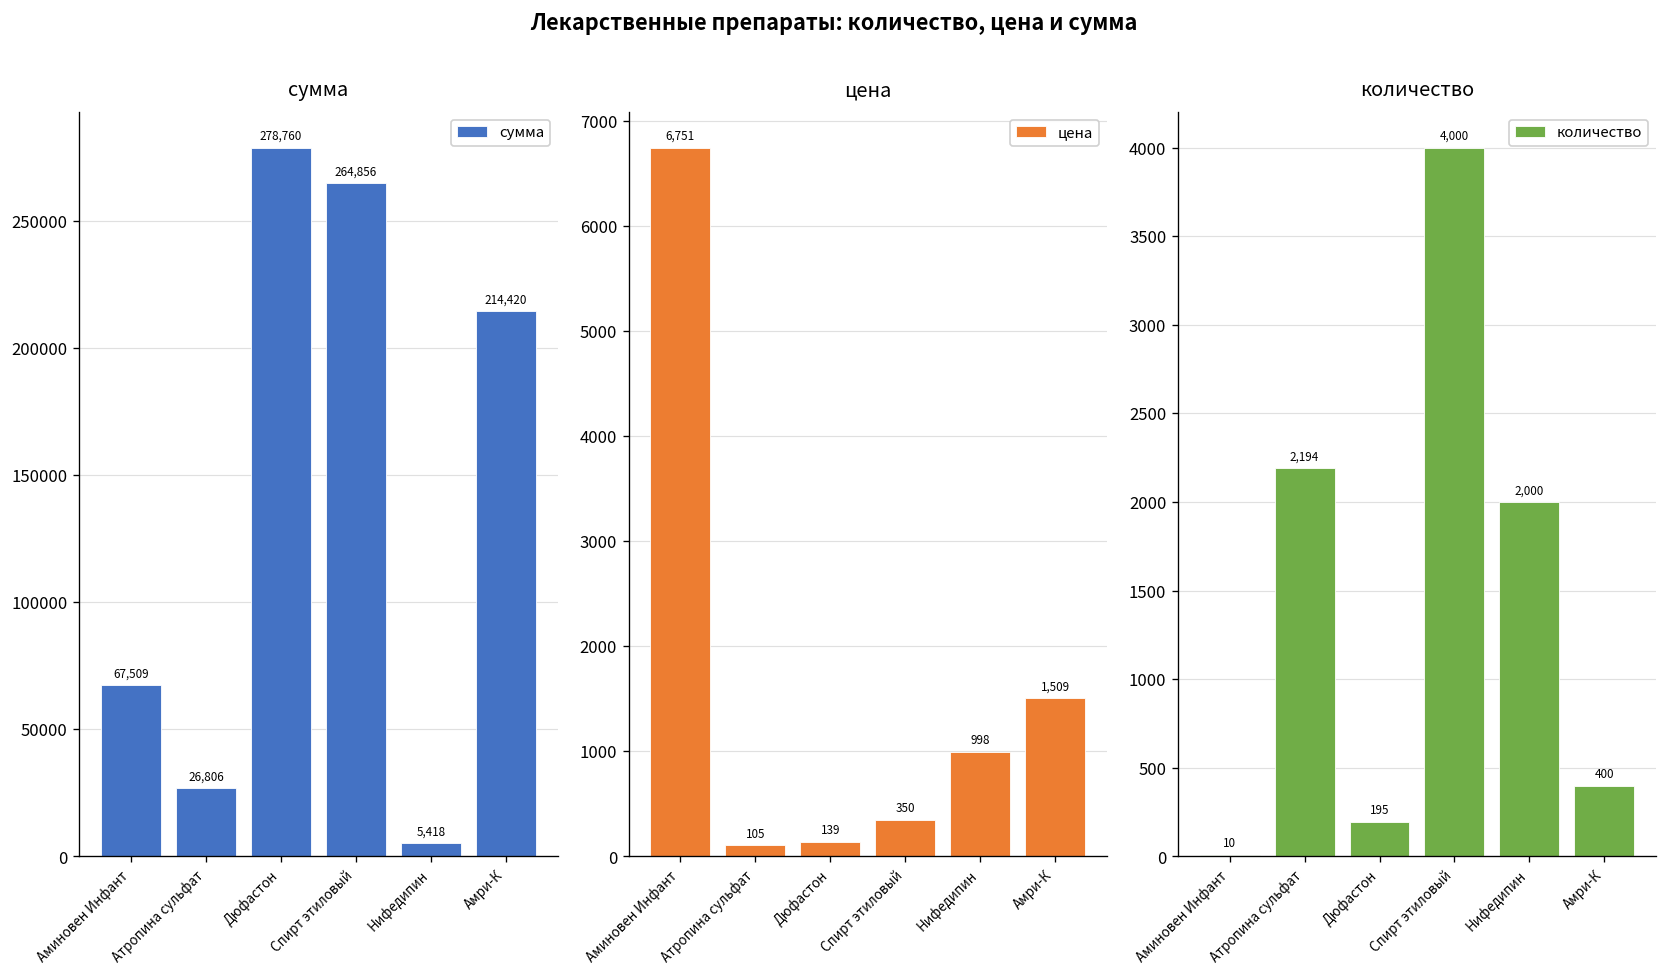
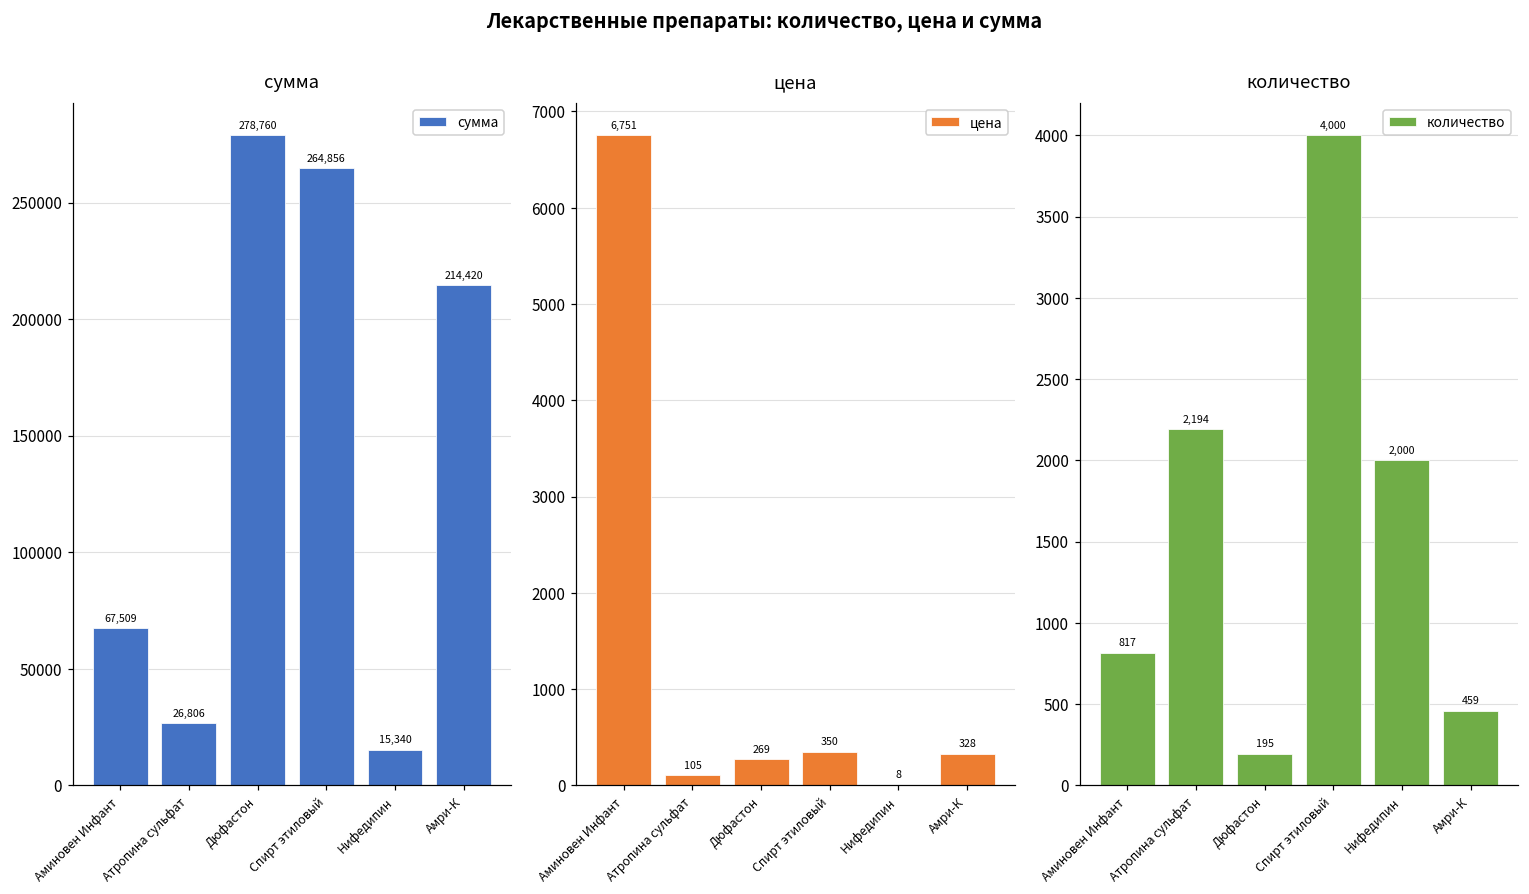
  {
    "сумма": {
      "Аминовен Инфант": "67,509",
      "Атропина сульфат": "26,806",
      "Дюфастон": "278,760",
      "Спирт этиловый": "264,856",
-     "Нифедипин": "5,418",
+     "Нифедипин": "15,340",
      "Амри-К": "214,420"
    },
    "цена": {
      "Аминовен Инфант": "6,751",
      "Атропина сульфат": "105",
-     "Дюфастон": "139",
+     "Дюфастон": "269",
      "Спирт этиловый": "350",
-     "Нифедипин": "998",
-     "Амри-К": "1,509"
+     "Нифедипин": "8",
+     "Амри-К": "328"
    },
    "количество": {
-     "Аминовен Инфант": "10",
+     "Аминовен Инфант": "817",
      "Атропина сульфат": "2,194",
      "Дюфастон": "195",
      "Спирт этиловый": "4,000",
      "Нифедипин": "2,000",
-     "Амри-К": "400"
+     "Амри-К": "459"
    }
  }
